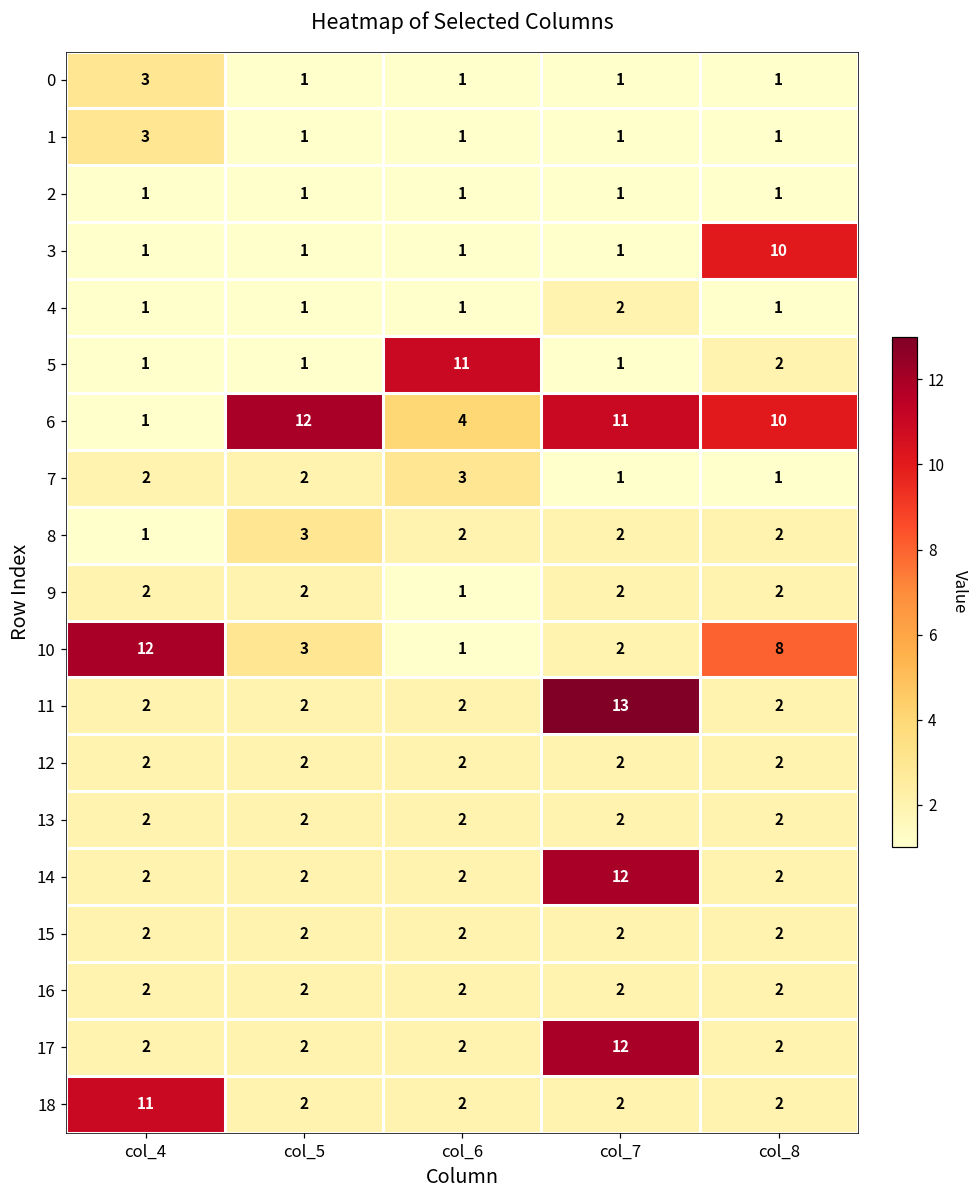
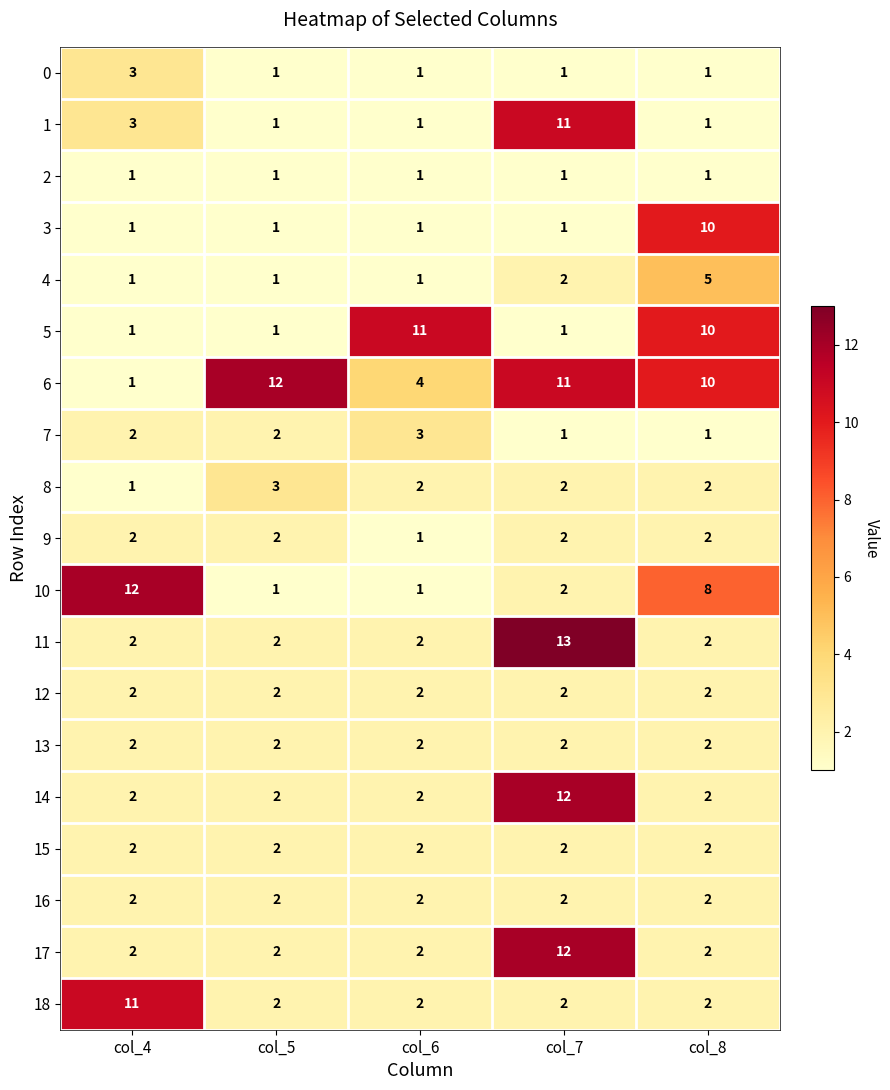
  {
    "0": {
      "col_4": 3,
      "col_5": 1,
      "col_6": 1,
      "col_7": 1,
      "col_8": 1
    },
    "1": {
      "col_4": 3,
      "col_5": 1,
      "col_6": 1,
-     "col_7": 1,
+     "col_7": 11,
      "col_8": 1
    },
    "2": {
      "col_4": 1,
      "col_5": 1,
      "col_6": 1,
      "col_7": 1,
      "col_8": 1
    },
    "3": {
      "col_4": 1,
      "col_5": 1,
      "col_6": 1,
      "col_7": 1,
      "col_8": 10
    },
    "4": {
      "col_4": 1,
      "col_5": 1,
      "col_6": 1,
      "col_7": 2,
-     "col_8": 1
+     "col_8": 5
    },
    "5": {
      "col_4": 1,
      "col_5": 1,
      "col_6": 11,
      "col_7": 1,
-     "col_8": 2
+     "col_8": 10
    },
    "6": {
      "col_4": 1,
      "col_5": 12,
      "col_6": 4,
      "col_7": 11,
      "col_8": 10
    },
    "7": {
      "col_4": 2,
      "col_5": 2,
      "col_6": 3,
      "col_7": 1,
      "col_8": 1
    },
    "8": {
      "col_4": 1,
      "col_5": 3,
      "col_6": 2,
      "col_7": 2,
      "col_8": 2
    },
    "9": {
      "col_4": 2,
      "col_5": 2,
      "col_6": 1,
      "col_7": 2,
      "col_8": 2
    },
    "10": {
      "col_4": 12,
-     "col_5": 3,
+     "col_5": 1,
      "col_6": 1,
      "col_7": 2,
      "col_8": 8
    },
    "11": {
      "col_4": 2,
      "col_5": 2,
      "col_6": 2,
      "col_7": 13,
      "col_8": 2
    },
    "12": {
      "col_4": 2,
      "col_5": 2,
      "col_6": 2,
      "col_7": 2,
      "col_8": 2
    },
    "13": {
      "col_4": 2,
      "col_5": 2,
      "col_6": 2,
      "col_7": 2,
      "col_8": 2
    },
    "14": {
      "col_4": 2,
      "col_5": 2,
      "col_6": 2,
      "col_7": 12,
      "col_8": 2
    },
    "15": {
      "col_4": 2,
      "col_5": 2,
      "col_6": 2,
      "col_7": 2,
      "col_8": 2
    },
    "16": {
      "col_4": 2,
      "col_5": 2,
      "col_6": 2,
      "col_7": 2,
      "col_8": 2
    },
    "17": {
      "col_4": 2,
      "col_5": 2,
      "col_6": 2,
      "col_7": 12,
      "col_8": 2
    },
    "18": {
      "col_4": 11,
      "col_5": 2,
      "col_6": 2,
      "col_7": 2,
      "col_8": 2
    }
  }
